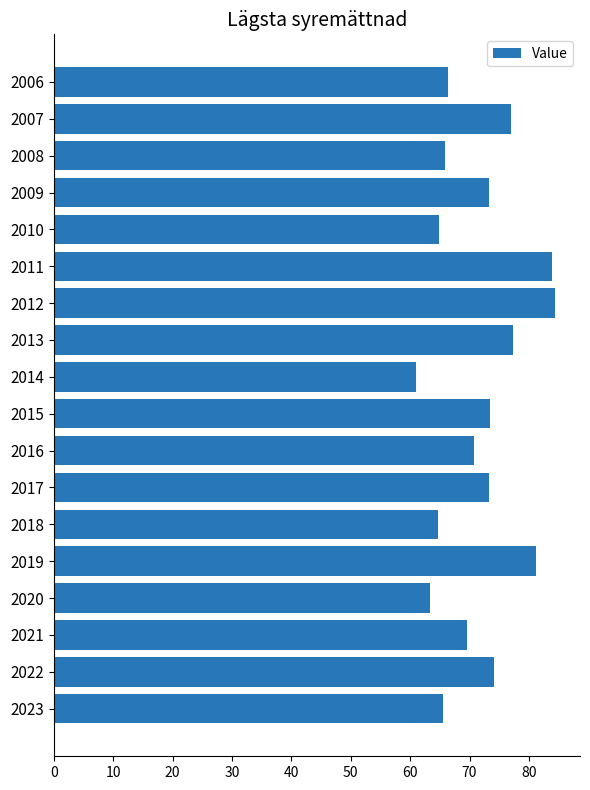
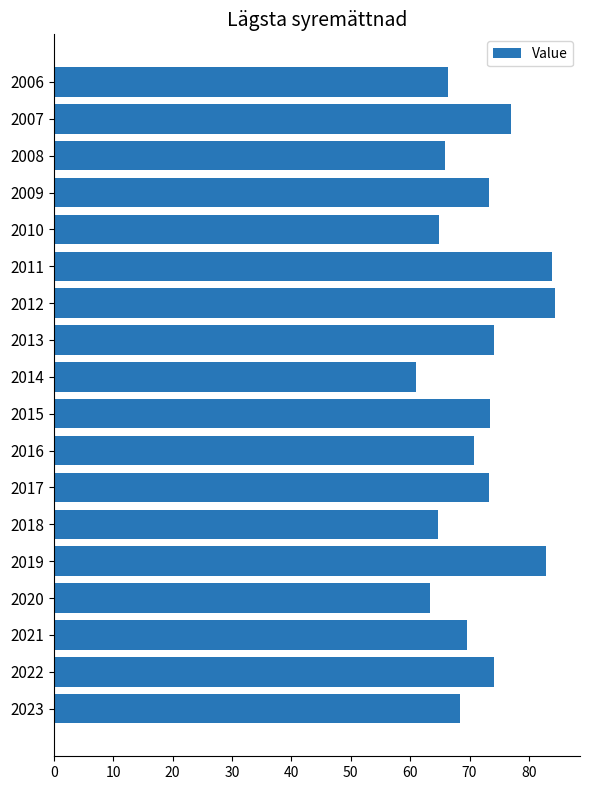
  {
    "2006": 66,
    "2007": 77,
    "2008": 66,
    "2009": 73,
    "2010": 65,
    "2011": 84,
    "2012": 84,
-   "2013": 77,
+   "2013": 74,
    "2014": 61,
    "2015": 73,
    "2016": 71,
    "2017": 73,
    "2018": 65,
-   "2019": 81,
+   "2019": 83,
    "2020": 63,
    "2021": 70,
    "2022": 74,
-   "2023": 66
+   "2023": 68
  }
